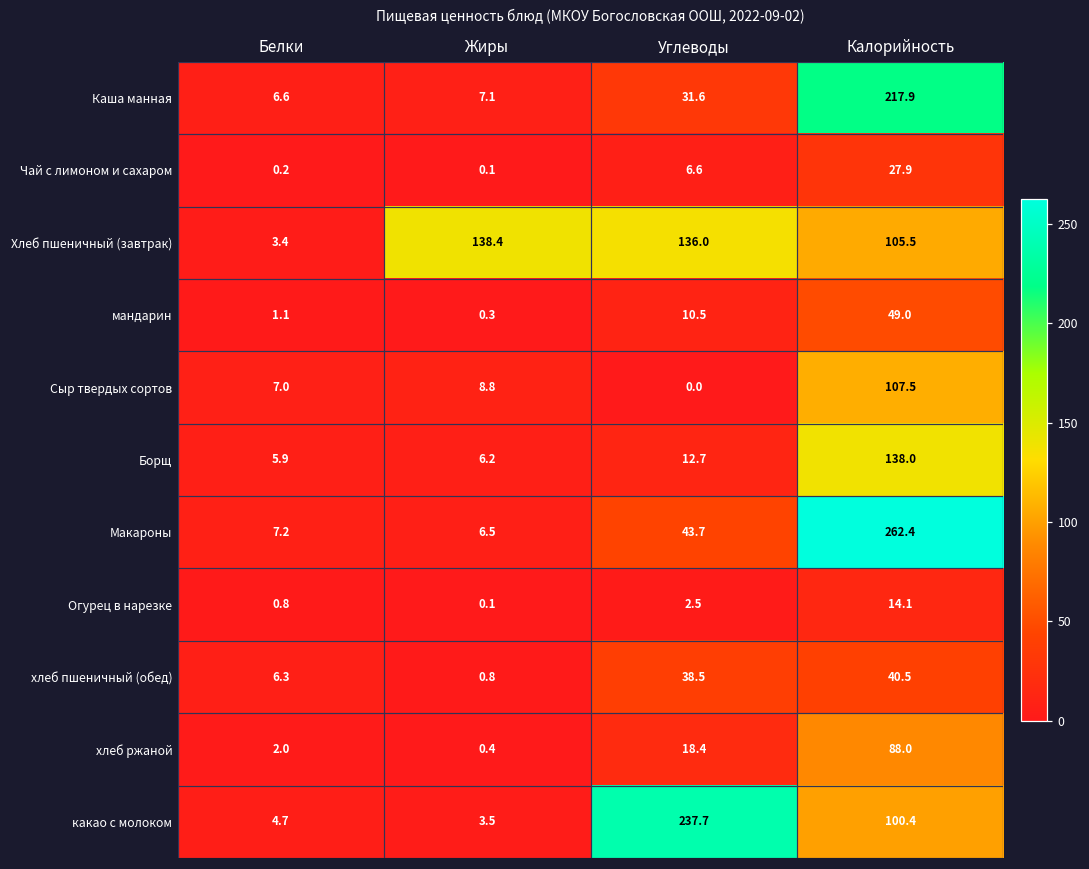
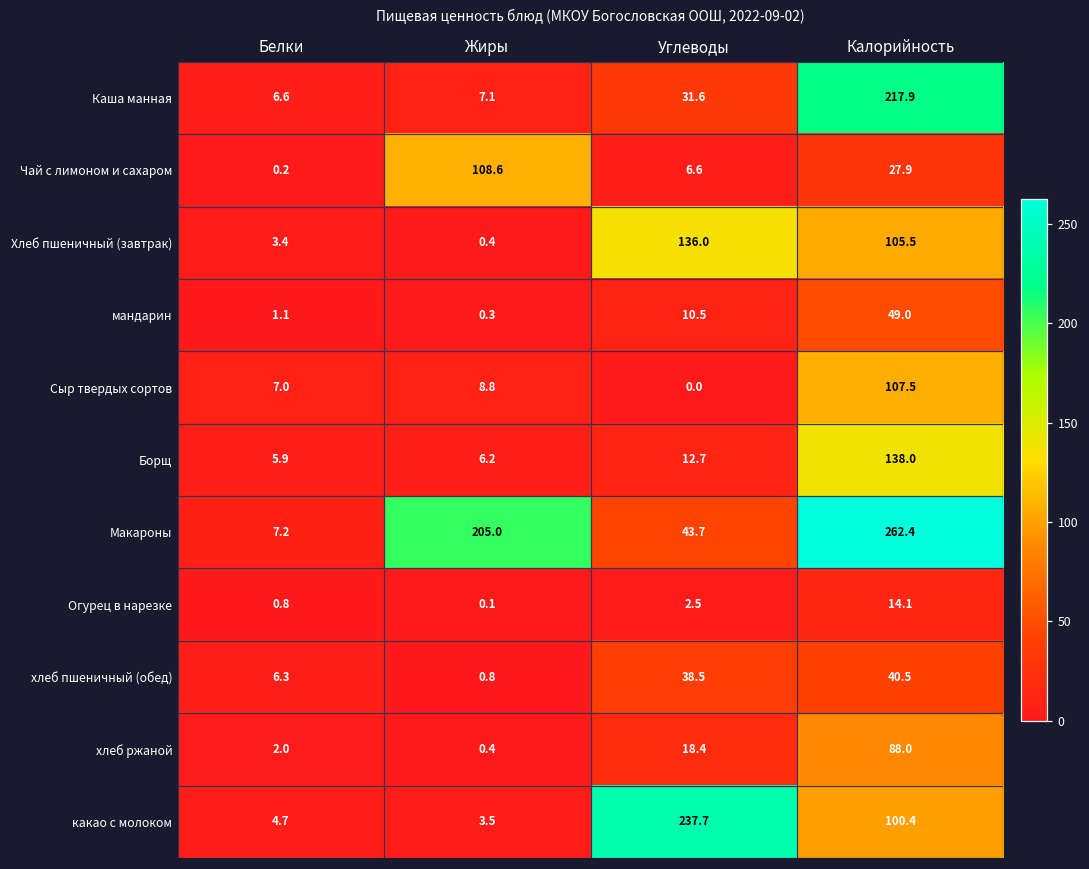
  {
    "Каша манная": {
      "Белки": 6.6,
      "Жиры": 7.1,
      "Углеводы": 31.6,
      "Калорийность": 217.9
    },
    "Чай с лимоном и сахаром": {
      "Белки": 0.2,
-     "Жиры": 0.1,
+     "Жиры": 108.6,
      "Углеводы": 6.6,
      "Калорийность": 27.9
    },
    "Хлеб пшеничный (завтрак)": {
      "Белки": 3.4,
-     "Жиры": 138.4,
+     "Жиры": 0.4,
      "Углеводы": 136.0,
      "Калорийность": 105.5
    },
    "мандарин": {
      "Белки": 1.1,
      "Жиры": 0.3,
      "Углеводы": 10.5,
      "Калорийность": 49.0
    },
    "Сыр твердых сортов": {
      "Белки": 7.0,
      "Жиры": 8.8,
      "Углеводы": 0.0,
      "Калорийность": 107.5
    },
    "Борщ": {
      "Белки": 5.9,
      "Жиры": 6.2,
      "Углеводы": 12.7,
      "Калорийность": 138.0
    },
    "Макароны": {
      "Белки": 7.2,
-     "Жиры": 6.5,
+     "Жиры": 205.0,
      "Углеводы": 43.7,
      "Калорийность": 262.4
    },
    "Огурец в нарезке": {
      "Белки": 0.8,
      "Жиры": 0.1,
      "Углеводы": 2.5,
      "Калорийность": 14.1
    },
    "хлеб пшеничный (обед)": {
      "Белки": 6.3,
      "Жиры": 0.8,
      "Углеводы": 38.5,
      "Калорийность": 40.5
    },
    "хлеб ржаной": {
      "Белки": 2.0,
      "Жиры": 0.4,
      "Углеводы": 18.4,
      "Калорийность": 88.0
    },
    "какао с молоком": {
      "Белки": 4.7,
      "Жиры": 3.5,
      "Углеводы": 237.7,
      "Калорийность": 100.4
    }
  }
